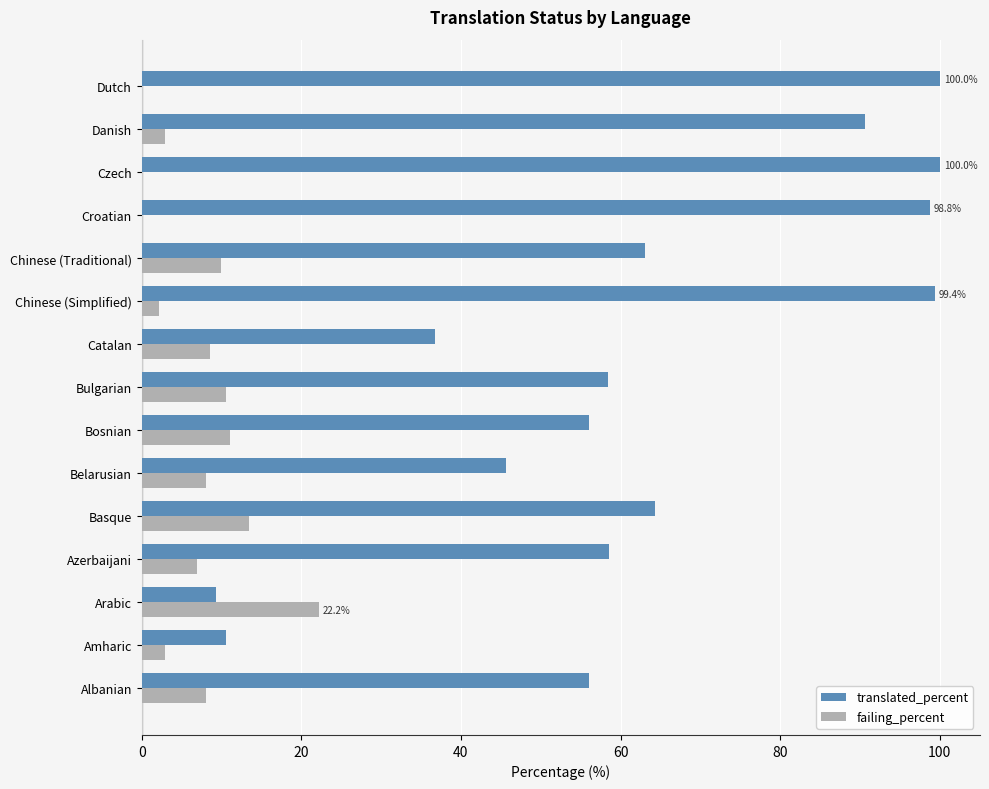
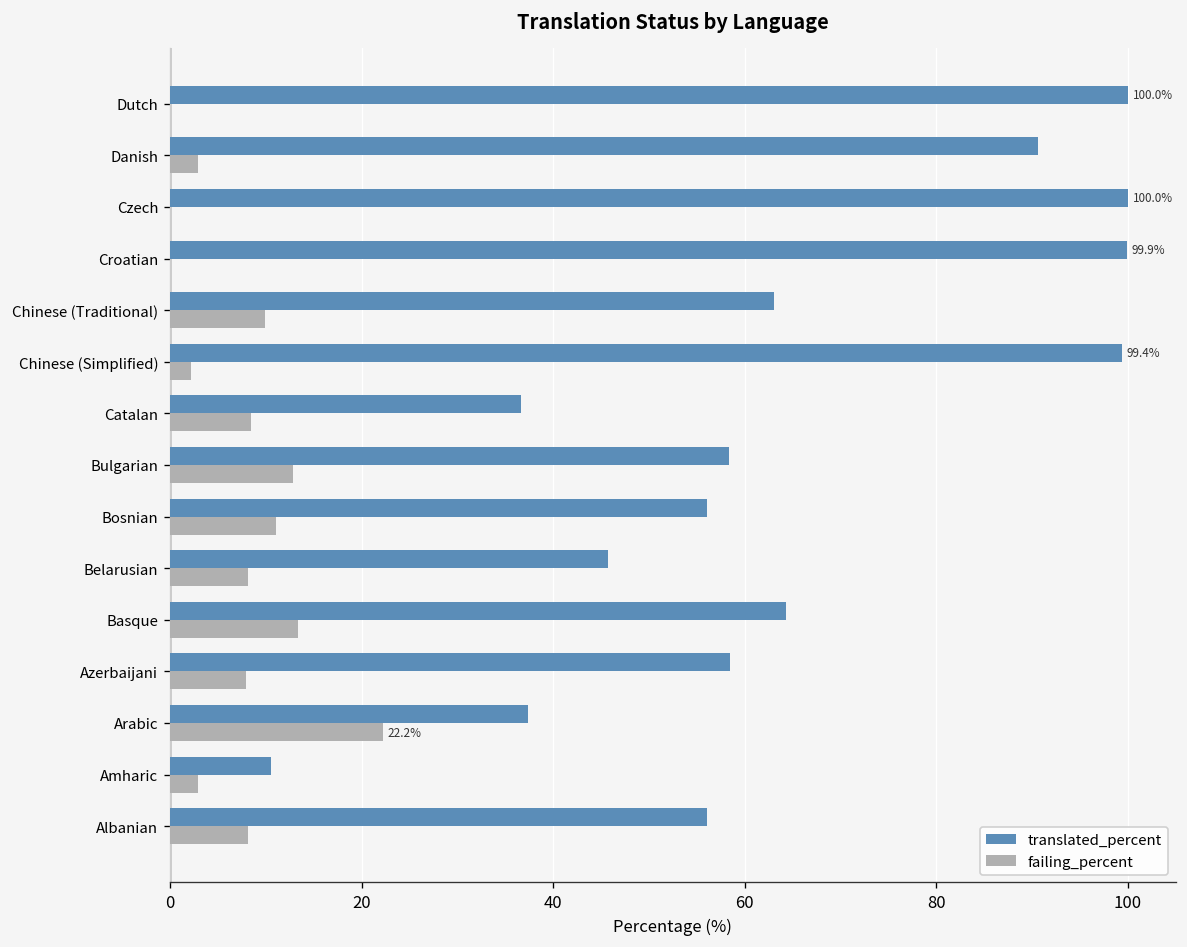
  {
    "translated_percent": {
      "Dutch": "100.0%",
      "Czech": "100.0%",
-     "Croatian": "98.8%",
+     "Croatian": "99.9%",
      "Chinese (Simplified)": "99.4%",
-     "Arabic": "9"
+     "Arabic": "37"
    },
    "failing_percent": {
      "Dutch": "0",
      "Danish": "3",
      "Czech": "0",
      "Croatian": "0",
      "Chinese (Traditional)": "10",
      "Chinese (Simplified)": "2",
      "Catalan": "9",
-     "Bulgarian": "11",
+     "Bulgarian": "13",
      "Bosnian": "11",
      "Belarusian": "8",
      "Basque": "13",
-     "Azerbaijani": "7",
+     "Azerbaijani": "8",
      "Amharic": "3",
      "Albanian": "8"
    }
  }
